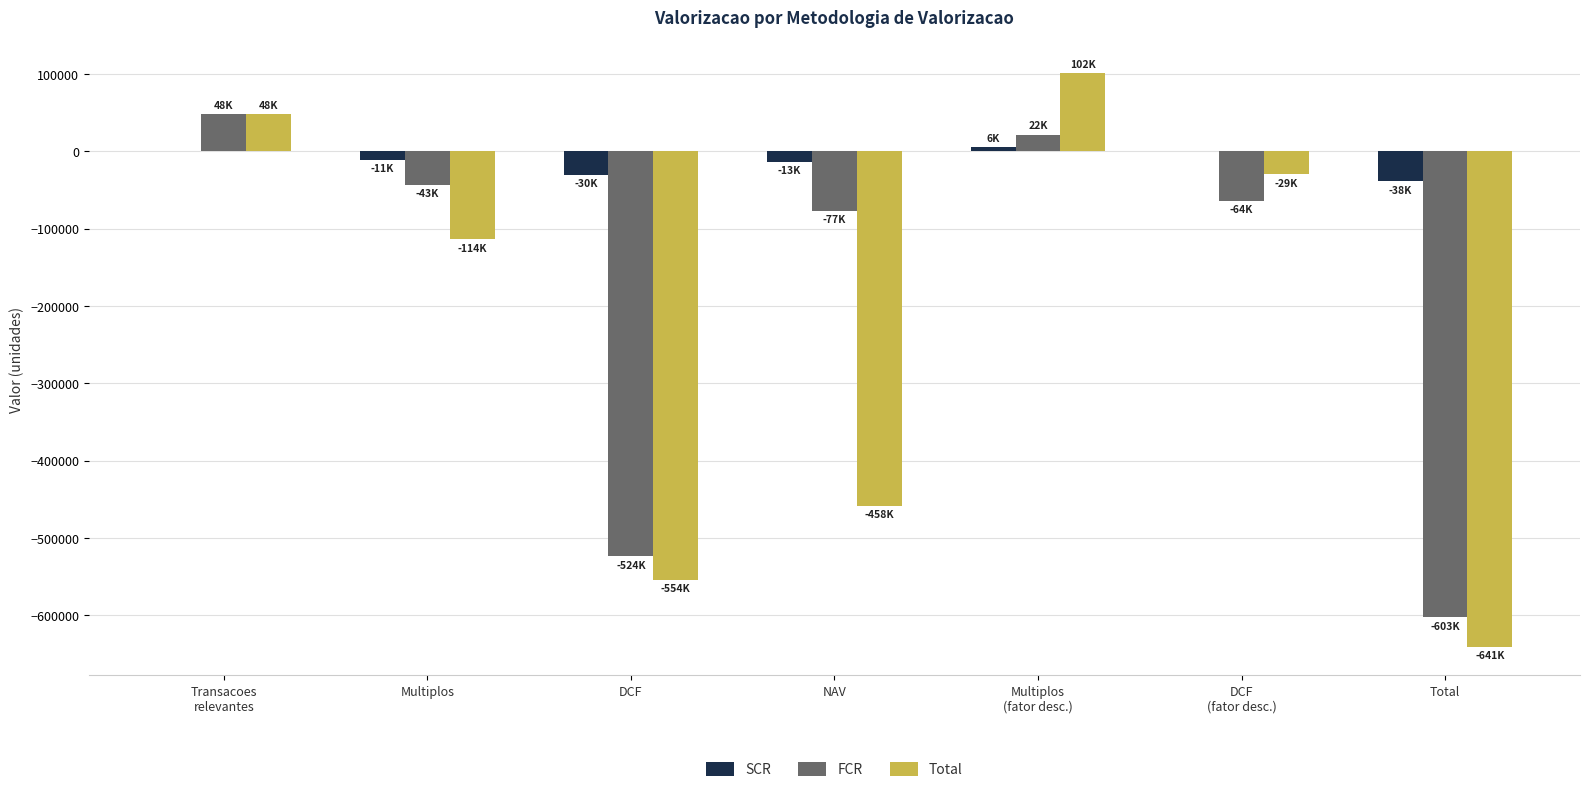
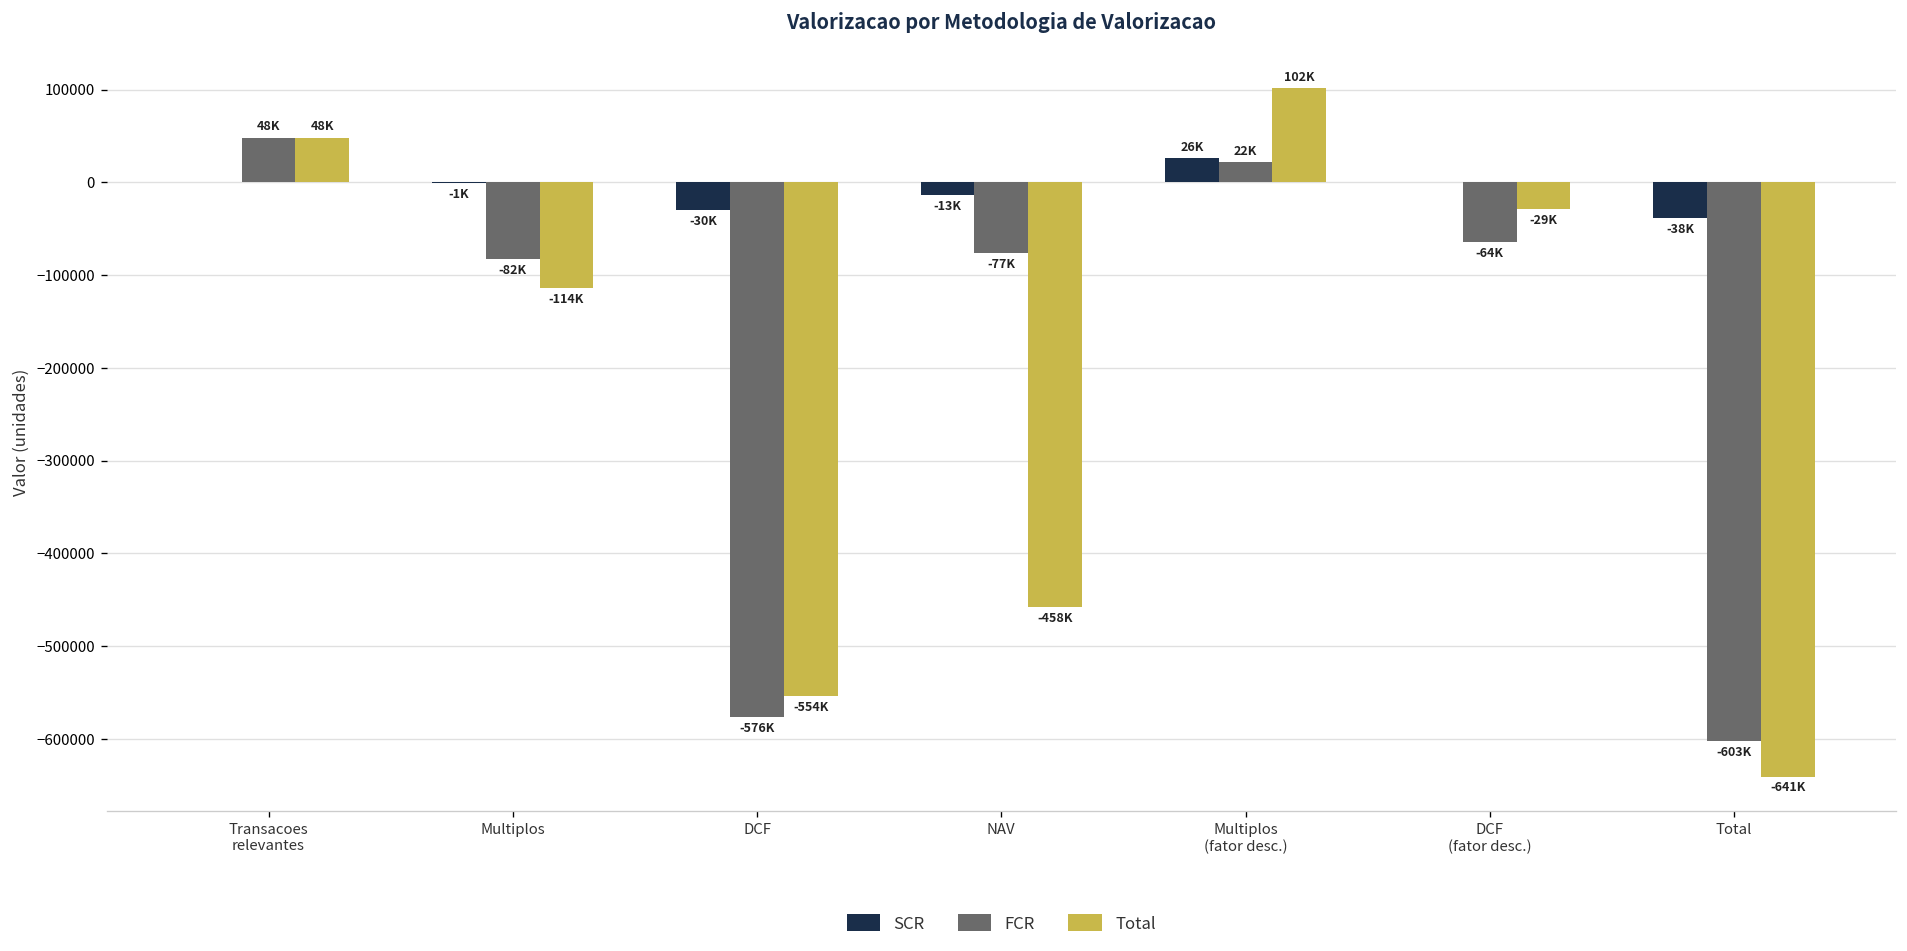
  {
    "SCR": {
-     "Multiplos": "-11K",
+     "Multiplos": "-1K",
      "DCF": "-30K",
      "NAV": "-13K",
-     "Multiplos (fator desc.)": "6K",
+     "Multiplos (fator desc.)": "26K",
      "Total": "-38K"
    },
    "FCR": {
      "Transacoes relevantes": "48K",
-     "Multiplos": "-43K",
-     "DCF": "-524K",
+     "Multiplos": "-82K",
+     "DCF": "-576K",
      "NAV": "-77K",
      "Multiplos (fator desc.)": "22K",
      "DCF (fator desc.)": "-64K",
      "Total": "-603K"
    },
    "Total": {
      "Transacoes relevantes": "48K",
      "Multiplos": "-114K",
      "DCF": "-554K",
      "NAV": "-458K",
      "Multiplos (fator desc.)": "102K",
      "DCF (fator desc.)": "-29K",
      "Total": "-641K"
    }
  }
